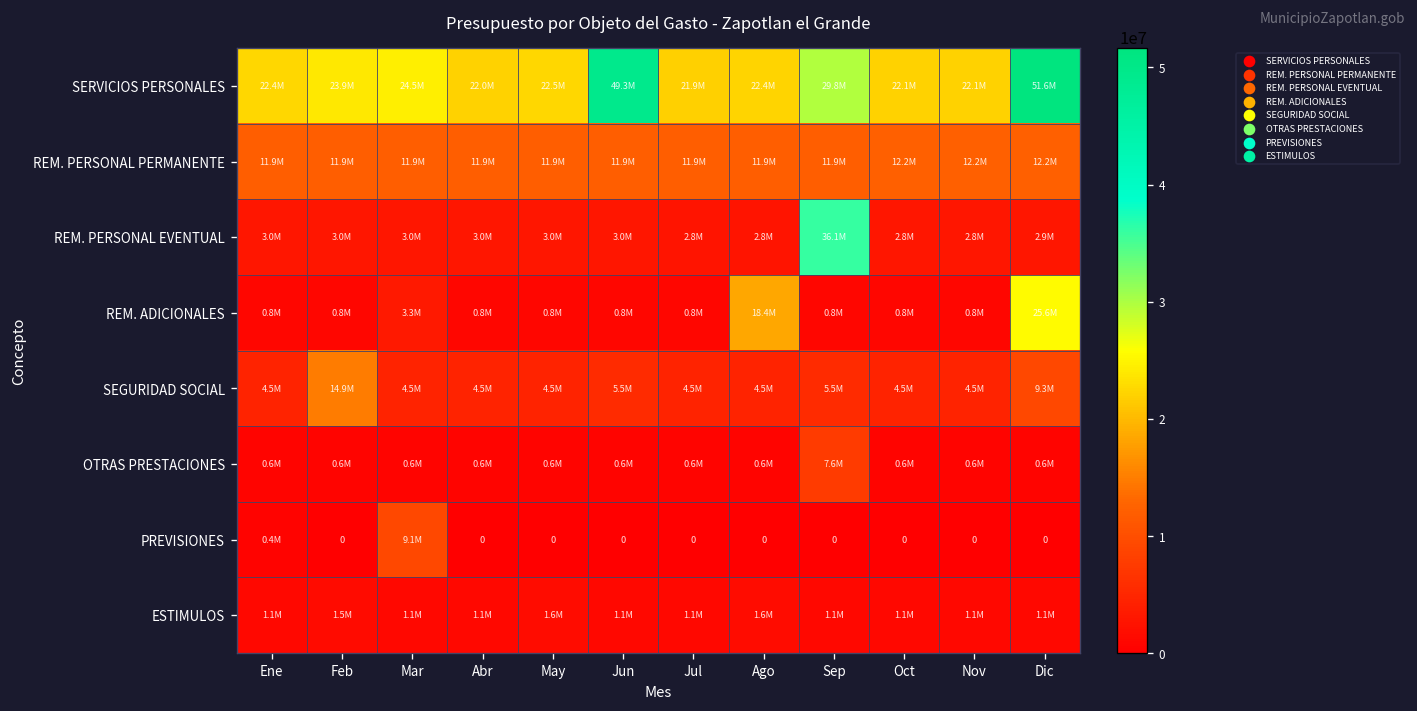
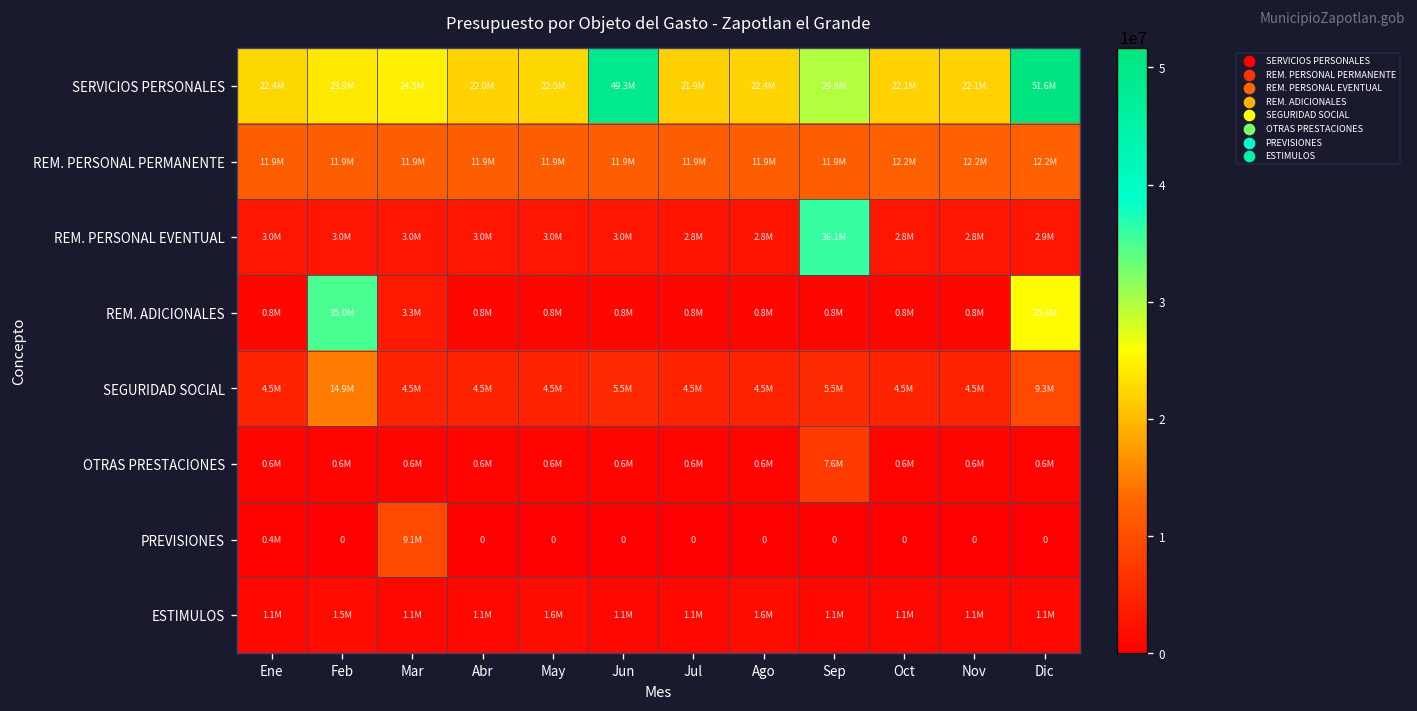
  {
    "SERVICIOS PERSONALES": {
      "Ene": "22.4M",
      "Feb": "23.9M",
      "Mar": "24.5M",
      "Abr": "22.0M",
      "May": "22.5M",
      "Jun": "49.3M",
      "Jul": "21.9M",
      "Ago": "22.4M",
      "Sep": "29.8M",
      "Oct": "22.1M",
      "Nov": "22.1M",
      "Dic": "51.6M"
    },
    "REM. PERSONAL PERMANENTE": {
      "Ene": "11.9M",
      "Feb": "11.9M",
      "Mar": "11.9M",
      "Abr": "11.9M",
      "May": "11.9M",
      "Jun": "11.9M",
      "Jul": "11.9M",
      "Ago": "11.9M",
      "Sep": "11.9M",
      "Oct": "12.2M",
      "Nov": "12.2M",
      "Dic": "12.2M"
    },
    "REM. PERSONAL EVENTUAL": {
      "Ene": "3.0M",
      "Feb": "3.0M",
      "Mar": "3.0M",
      "Abr": "3.0M",
      "May": "3.0M",
      "Jun": "3.0M",
      "Jul": "2.8M",
      "Ago": "2.8M",
      "Sep": "36.1M",
      "Oct": "2.8M",
      "Nov": "2.8M",
      "Dic": "2.9M"
    },
    "REM. ADICIONALES": {
      "Ene": "0.8M",
-     "Feb": "0.8M",
+     "Feb": "35.0M",
      "Mar": "3.3M",
      "Abr": "0.8M",
      "May": "0.8M",
      "Jun": "0.8M",
      "Jul": "0.8M",
-     "Ago": "18.4M",
+     "Ago": "0.8M",
      "Sep": "0.8M",
      "Oct": "0.8M",
      "Nov": "0.8M",
      "Dic": "25.6M"
    },
    "SEGURIDAD SOCIAL": {
      "Ene": "4.5M",
      "Feb": "14.9M",
      "Mar": "4.5M",
      "Abr": "4.5M",
      "May": "4.5M",
      "Jun": "5.5M",
      "Jul": "4.5M",
      "Ago": "4.5M",
      "Sep": "5.5M",
      "Oct": "4.5M",
      "Nov": "4.5M",
      "Dic": "9.3M"
    },
    "OTRAS PRESTACIONES": {
      "Ene": "0.6M",
      "Feb": "0.6M",
      "Mar": "0.6M",
      "Abr": "0.6M",
      "May": "0.6M",
      "Jun": "0.6M",
      "Jul": "0.6M",
      "Ago": "0.6M",
      "Sep": "7.6M",
      "Oct": "0.6M",
      "Nov": "0.6M",
      "Dic": "0.6M"
    },
    "PREVISIONES": {
      "Ene": "0.4M",
      "Feb": "0",
      "Mar": "9.1M",
      "Abr": "0",
      "May": "0",
      "Jun": "0",
      "Jul": "0",
      "Ago": "0",
      "Sep": "0",
      "Oct": "0",
      "Nov": "0",
      "Dic": "0"
    },
    "ESTIMULOS": {
      "Ene": "1.1M",
      "Feb": "1.5M",
      "Mar": "1.1M",
      "Abr": "1.1M",
      "May": "1.6M",
      "Jun": "1.1M",
      "Jul": "1.1M",
      "Ago": "1.6M",
      "Sep": "1.1M",
      "Oct": "1.1M",
      "Nov": "1.1M",
      "Dic": "1.1M"
    }
  }
